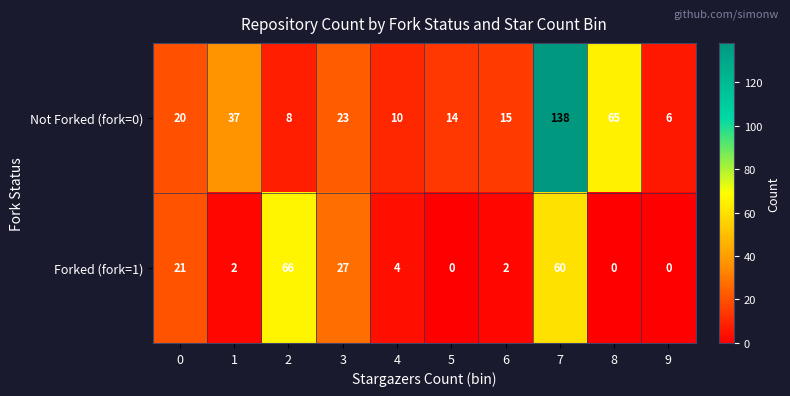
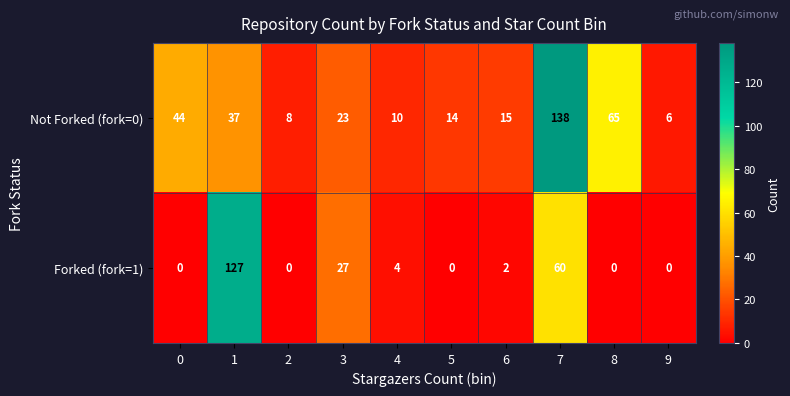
  {
    "Not Forked (fork=0)": {
-     "0": 20,
+     "0": 44,
      "1": 37,
      "2": 8,
      "3": 23,
      "4": 10,
      "5": 14,
      "6": 15,
      "7": 138,
      "8": 65,
      "9": 6
    },
    "Forked (fork=1)": {
-     "0": 21,
-     "1": 2,
-     "2": 66,
+     "0": 0,
+     "1": 127,
+     "2": 0,
      "3": 27,
      "4": 4,
      "5": 0,
      "6": 2,
      "7": 60,
      "8": 0,
      "9": 0
    }
  }
